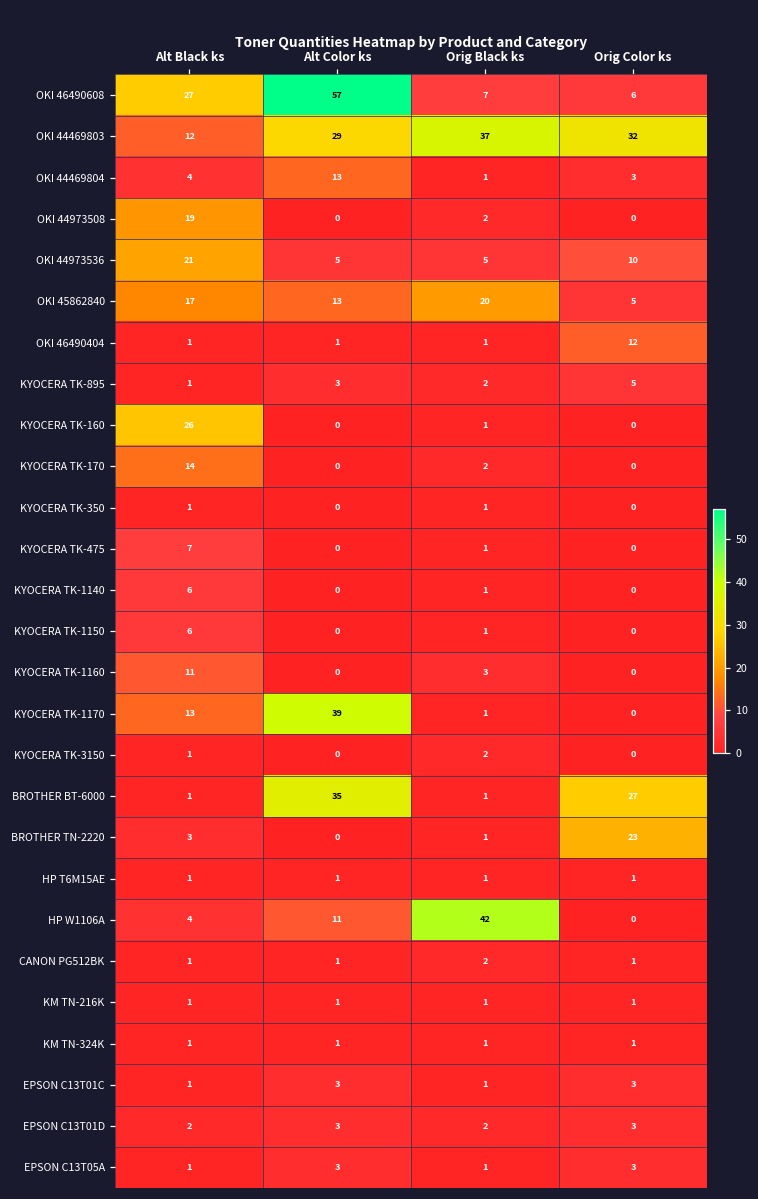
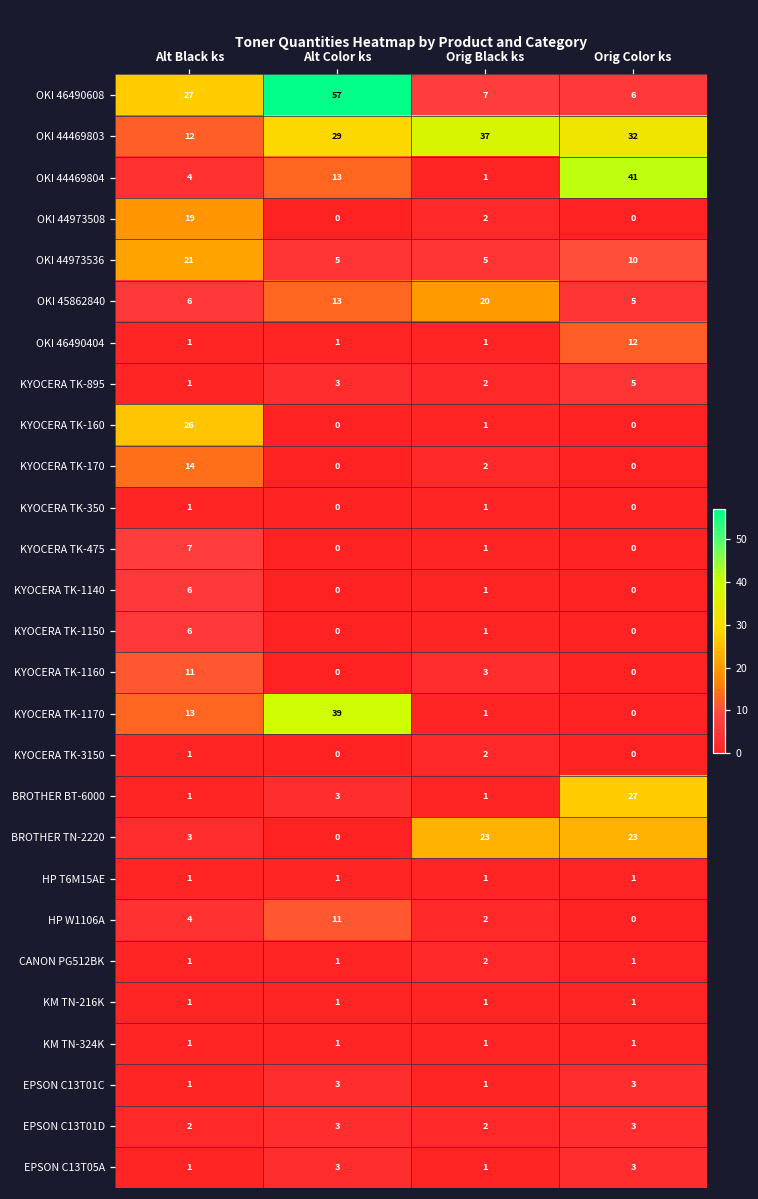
  {
    "OKI 46490608": {
      "Alt Black ks": 27,
      "Alt Color ks": 57,
      "Orig Black ks": 7,
      "Orig Color ks": 6
    },
    "OKI 44469803": {
      "Alt Black ks": 12,
      "Alt Color ks": 29,
      "Orig Black ks": 37,
      "Orig Color ks": 32
    },
    "OKI 44469804": {
      "Alt Black ks": 4,
      "Alt Color ks": 13,
      "Orig Black ks": 1,
-     "Orig Color ks": 3
+     "Orig Color ks": 41
    },
    "OKI 44973508": {
      "Alt Black ks": 19,
      "Alt Color ks": 0,
      "Orig Black ks": 2,
      "Orig Color ks": 0
    },
    "OKI 44973536": {
      "Alt Black ks": 21,
      "Alt Color ks": 5,
      "Orig Black ks": 5,
      "Orig Color ks": 10
    },
    "OKI 45862840": {
-     "Alt Black ks": 17,
+     "Alt Black ks": 6,
      "Alt Color ks": 13,
      "Orig Black ks": 20,
      "Orig Color ks": 5
    },
    "OKI 46490404": {
      "Alt Black ks": 1,
      "Alt Color ks": 1,
      "Orig Black ks": 1,
      "Orig Color ks": 12
    },
    "KYOCERA TK-895": {
      "Alt Black ks": 1,
      "Alt Color ks": 3,
      "Orig Black ks": 2,
      "Orig Color ks": 5
    },
    "KYOCERA TK-160": {
      "Alt Black ks": 26,
      "Alt Color ks": 0,
      "Orig Black ks": 1,
      "Orig Color ks": 0
    },
    "KYOCERA TK-170": {
      "Alt Black ks": 14,
      "Alt Color ks": 0,
      "Orig Black ks": 2,
      "Orig Color ks": 0
    },
    "KYOCERA TK-350": {
      "Alt Black ks": 1,
      "Alt Color ks": 0,
      "Orig Black ks": 1,
      "Orig Color ks": 0
    },
    "KYOCERA TK-475": {
      "Alt Black ks": 7,
      "Alt Color ks": 0,
      "Orig Black ks": 1,
      "Orig Color ks": 0
    },
    "KYOCERA TK-1140": {
      "Alt Black ks": 6,
      "Alt Color ks": 0,
      "Orig Black ks": 1,
      "Orig Color ks": 0
    },
    "KYOCERA TK-1150": {
      "Alt Black ks": 6,
      "Alt Color ks": 0,
      "Orig Black ks": 1,
      "Orig Color ks": 0
    },
    "KYOCERA TK-1160": {
      "Alt Black ks": 11,
      "Alt Color ks": 0,
      "Orig Black ks": 3,
      "Orig Color ks": 0
    },
    "KYOCERA TK-1170": {
      "Alt Black ks": 13,
      "Alt Color ks": 39,
      "Orig Black ks": 1,
      "Orig Color ks": 0
    },
    "KYOCERA TK-3150": {
      "Alt Black ks": 1,
      "Alt Color ks": 0,
      "Orig Black ks": 2,
      "Orig Color ks": 0
    },
    "BROTHER BT-6000": {
      "Alt Black ks": 1,
-     "Alt Color ks": 35,
+     "Alt Color ks": 3,
      "Orig Black ks": 1,
      "Orig Color ks": 27
    },
    "BROTHER TN-2220": {
      "Alt Black ks": 3,
      "Alt Color ks": 0,
-     "Orig Black ks": 1,
+     "Orig Black ks": 23,
      "Orig Color ks": 23
    },
    "HP T6M15AE": {
      "Alt Black ks": 1,
      "Alt Color ks": 1,
      "Orig Black ks": 1,
      "Orig Color ks": 1
    },
    "HP W1106A": {
      "Alt Black ks": 4,
      "Alt Color ks": 11,
-     "Orig Black ks": 42,
+     "Orig Black ks": 2,
      "Orig Color ks": 0
    },
    "CANON PG512BK": {
      "Alt Black ks": 1,
      "Alt Color ks": 1,
      "Orig Black ks": 2,
      "Orig Color ks": 1
    },
    "KM TN-216K": {
      "Alt Black ks": 1,
      "Alt Color ks": 1,
      "Orig Black ks": 1,
      "Orig Color ks": 1
    },
    "KM TN-324K": {
      "Alt Black ks": 1,
      "Alt Color ks": 1,
      "Orig Black ks": 1,
      "Orig Color ks": 1
    },
    "EPSON C13T01C": {
      "Alt Black ks": 1,
      "Alt Color ks": 3,
      "Orig Black ks": 1,
      "Orig Color ks": 3
    },
    "EPSON C13T01D": {
      "Alt Black ks": 2,
      "Alt Color ks": 3,
      "Orig Black ks": 2,
      "Orig Color ks": 3
    },
    "EPSON C13T05A": {
      "Alt Black ks": 1,
      "Alt Color ks": 3,
      "Orig Black ks": 1,
      "Orig Color ks": 3
    }
  }
